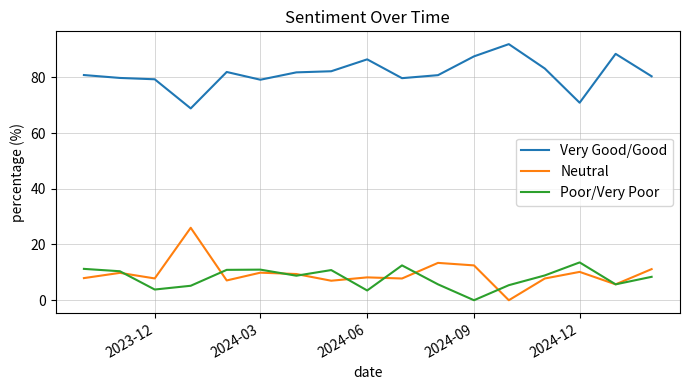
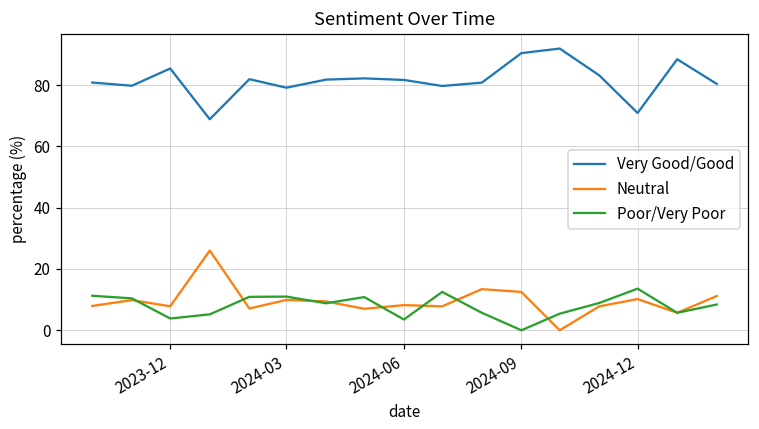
  {
    "Very Good/Good": {
-     "2023-12": 79,
+     "2023-12": 85,
      "2024-03": 79,
-     "2024-06": 86,
-     "2024-09": 88,
+     "2024-06": 82,
+     "2024-09": 90,
      "2024-12": 71
    },
    "Neutral": {
      "2023-12": 8,
      "2024-03": 10,
      "2024-06": 8,
      "2024-09": 13,
      "2024-12": 10
    },
    "Poor/Very Poor": {
      "2023-12": 4,
      "2024-03": 11,
      "2024-06": 4,
      "2024-09": 0,
      "2024-12": 14
    }
  }
